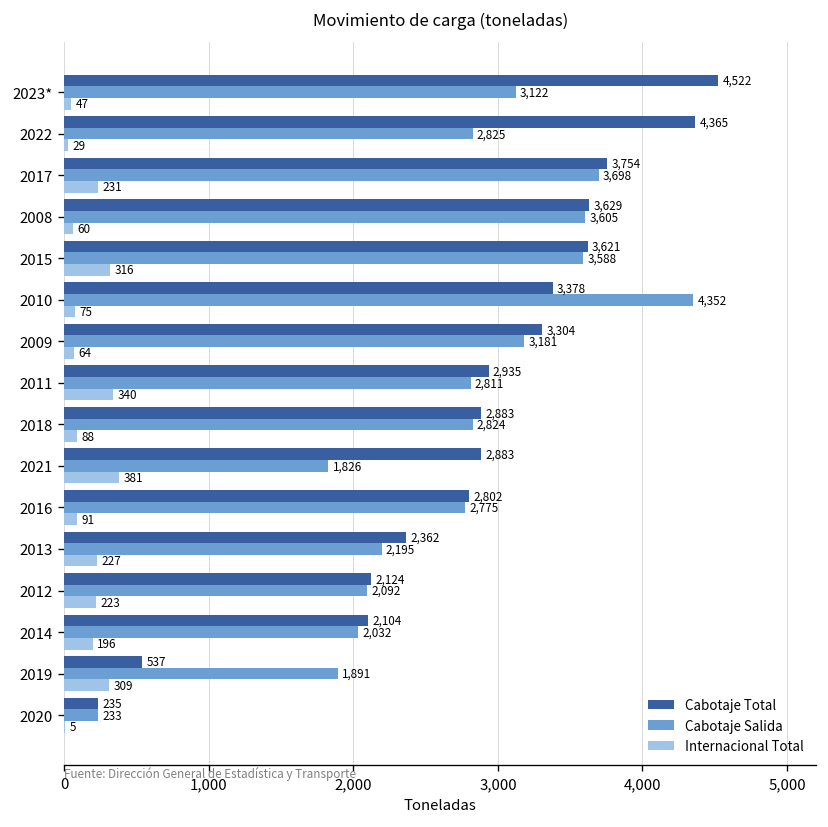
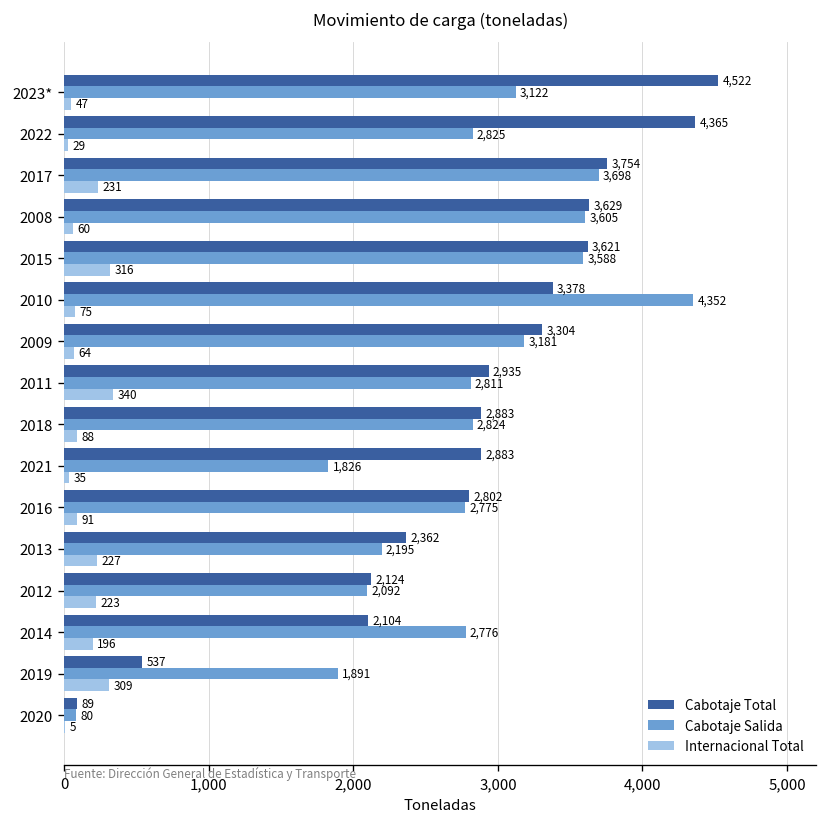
  {
    "Cabotaje Total": {
      "2023*": "4,522",
      "2022": "4,365",
      "2017": "3,754",
      "2008": "3,629",
      "2015": "3,621",
      "2010": "3,378",
      "2009": "3,304",
      "2011": "2,935",
      "2018": "2,883",
      "2021": "2,883",
      "2016": "2,802",
      "2013": "2,362",
      "2012": "2,124",
      "2014": "2,104",
      "2019": "537",
-     "2020": "235"
+     "2020": "89"
    },
    "Cabotaje Salida": {
      "2023*": "3,122",
      "2022": "2,825",
      "2017": "3,698",
      "2008": "3,605",
      "2015": "3,588",
      "2010": "4,352",
      "2009": "3,181",
      "2011": "2,811",
      "2018": "2,824",
      "2021": "1,826",
      "2016": "2,775",
      "2013": "2,195",
      "2012": "2,092",
-     "2014": "2,032",
+     "2014": "2,776",
      "2019": "1,891",
-     "2020": "233"
+     "2020": "80"
    },
    "Internacional Total": {
      "2023*": "47",
      "2022": "29",
      "2017": "231",
      "2008": "60",
      "2015": "316",
      "2010": "75",
      "2009": "64",
      "2011": "340",
      "2018": "88",
-     "2021": "381",
+     "2021": "35",
      "2016": "91",
      "2013": "227",
      "2012": "223",
      "2014": "196",
      "2019": "309",
      "2020": "5"
    }
  }
